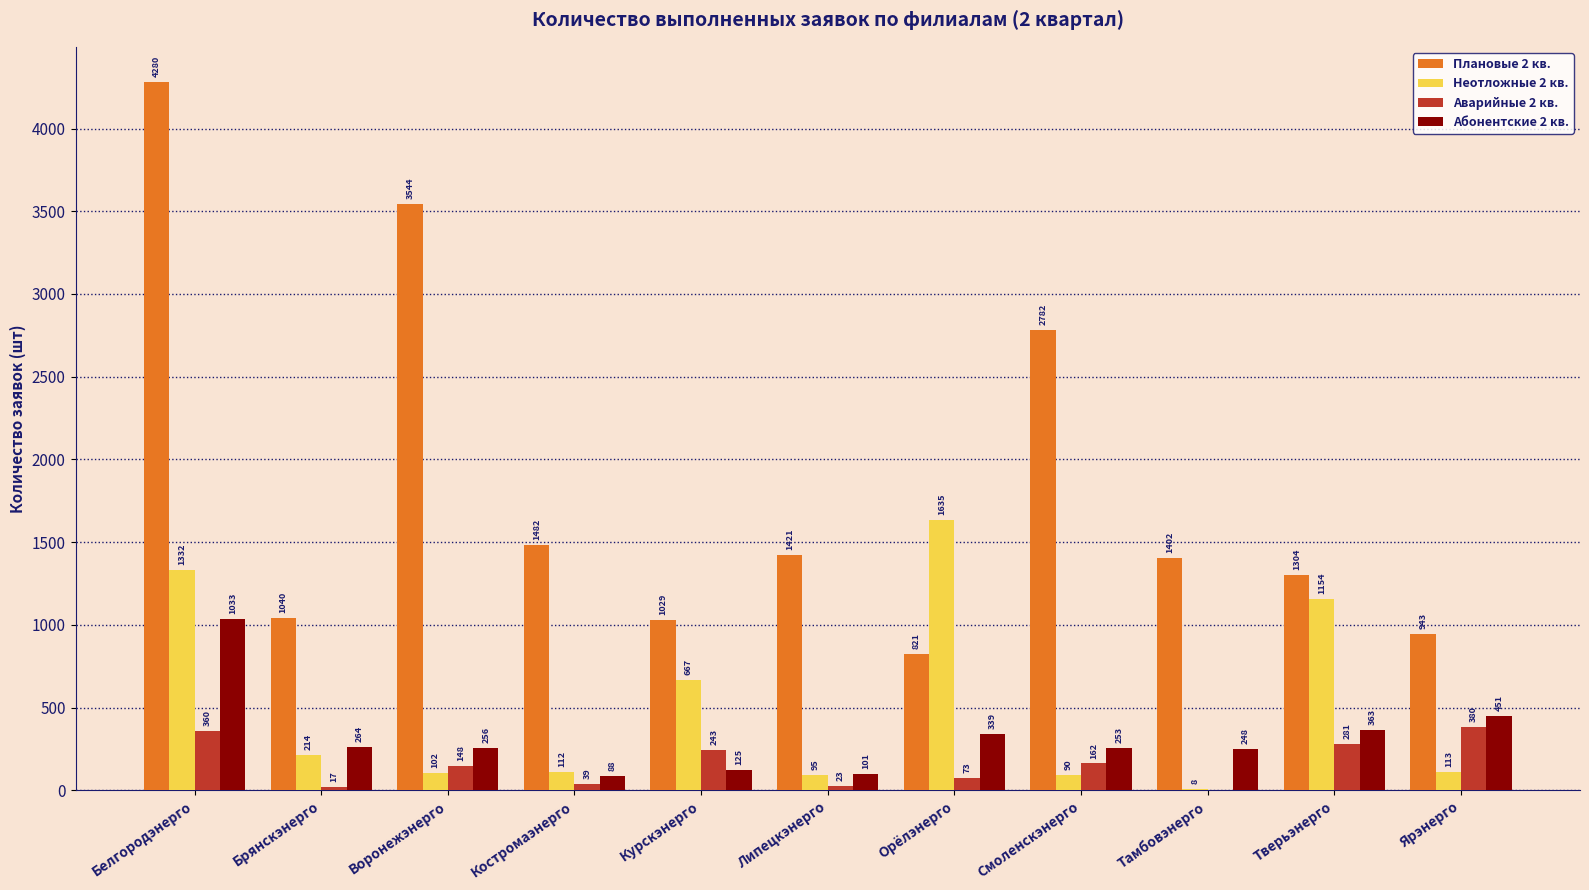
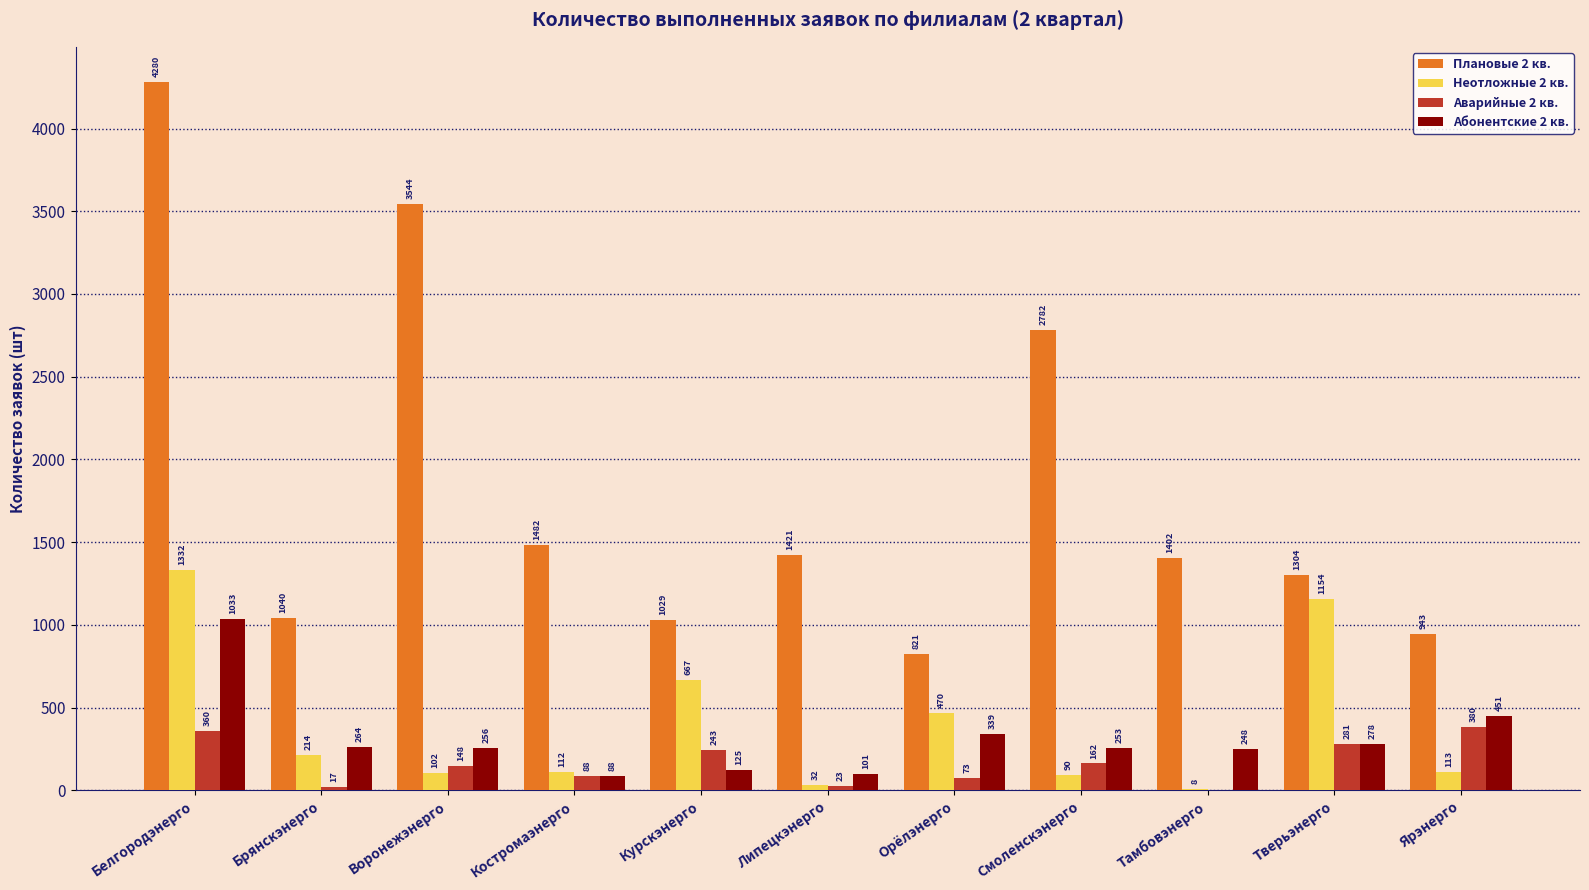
  {
    "Плановые 2 кв.": {
      "Белгородэнерго": 4280,
      "Брянскэнерго": 1040,
      "Воронежэнерго": 3544,
      "Костромаэнерго": 1482,
      "Курскэнерго": 1029,
      "Липецкэнерго": 1421,
      "Орёлэнерго": 821,
      "Смоленскэнерго": 2782,
      "Тамбовэнерго": 1402,
      "Тверьэнерго": 1304,
      "Ярэнерго": 943
    },
    "Неотложные 2 кв.": {
      "Белгородэнерго": 1332,
      "Брянскэнерго": 214,
      "Воронежэнерго": 102,
      "Костромаэнерго": 112,
      "Курскэнерго": 667,
-     "Липецкэнерго": 95,
-     "Орёлэнерго": 1635,
+     "Липецкэнерго": 32,
+     "Орёлэнерго": 470,
      "Смоленскэнерго": 90,
      "Тамбовэнерго": 8,
      "Тверьэнерго": 1154,
      "Ярэнерго": 113
    },
    "Аварийные 2 кв.": {
      "Белгородэнерго": 360,
      "Брянскэнерго": 17,
      "Воронежэнерго": 148,
-     "Костромаэнерго": 39,
+     "Костромаэнерго": 88,
      "Курскэнерго": 243,
      "Липецкэнерго": 23,
      "Орёлэнерго": 73,
      "Смоленскэнерго": 162,
      "Тверьэнерго": 281,
      "Ярэнерго": 380
    },
    "Абонентские 2 кв.": {
      "Белгородэнерго": 1033,
      "Брянскэнерго": 264,
      "Воронежэнерго": 256,
      "Костромаэнерго": 88,
      "Курскэнерго": 125,
      "Липецкэнерго": 101,
      "Орёлэнерго": 339,
      "Смоленскэнерго": 253,
      "Тамбовэнерго": 248,
-     "Тверьэнерго": 363,
+     "Тверьэнерго": 278,
      "Ярэнерго": 451
    }
  }
